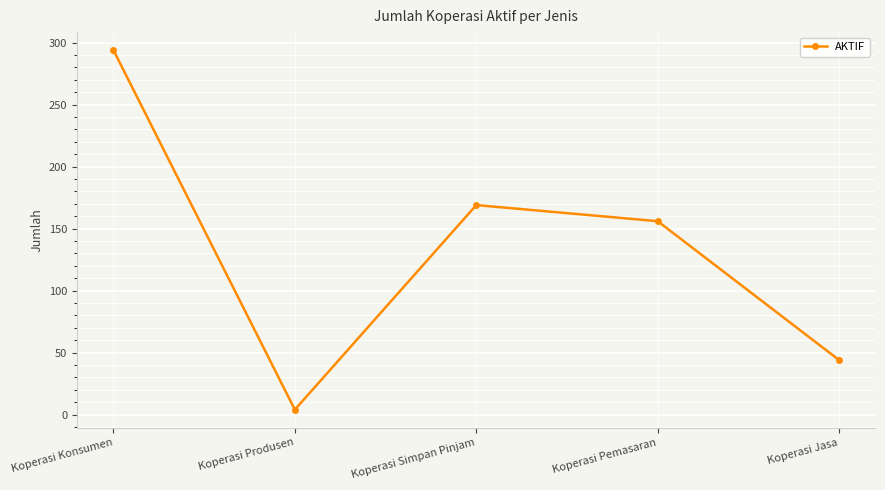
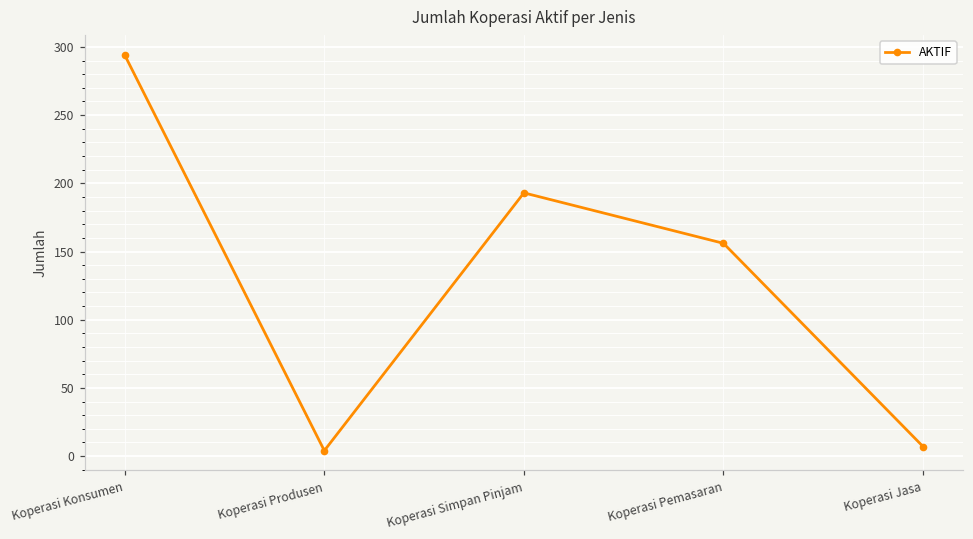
  {
    "Koperasi Konsumen": 294,
    "Koperasi Produsen": 4,
-   "Koperasi Simpan Pinjam": 169,
+   "Koperasi Simpan Pinjam": 193,
    "Koperasi Pemasaran": 156,
-   "Koperasi Jasa": 44
+   "Koperasi Jasa": 7
  }
